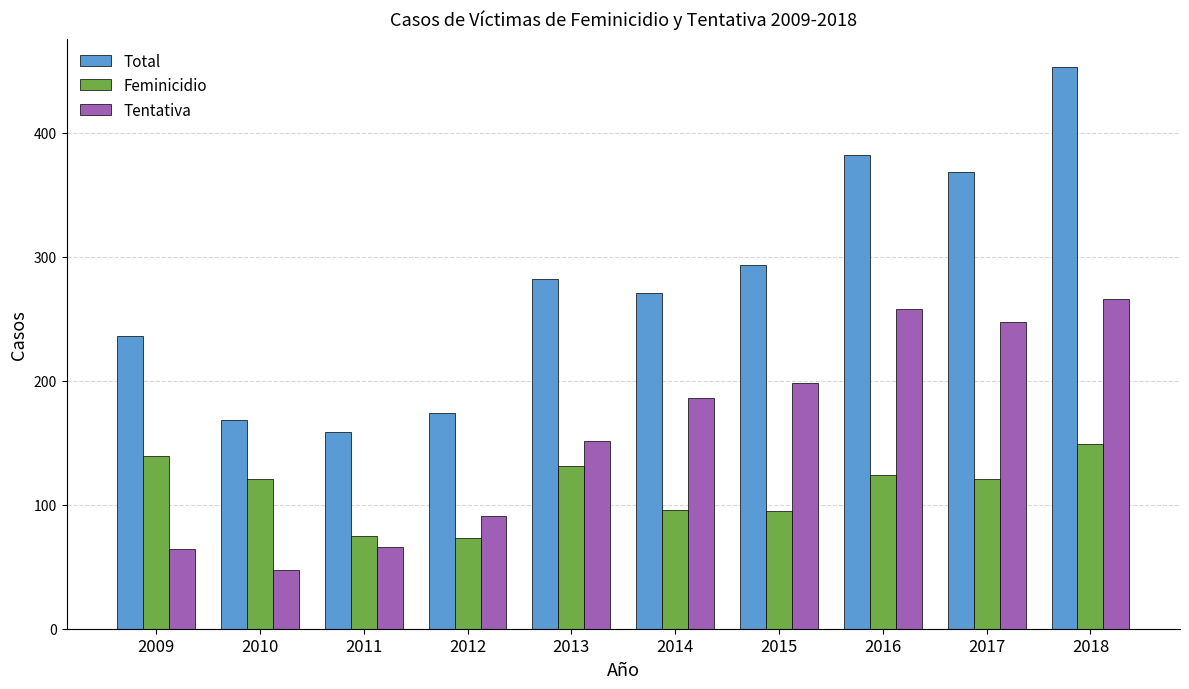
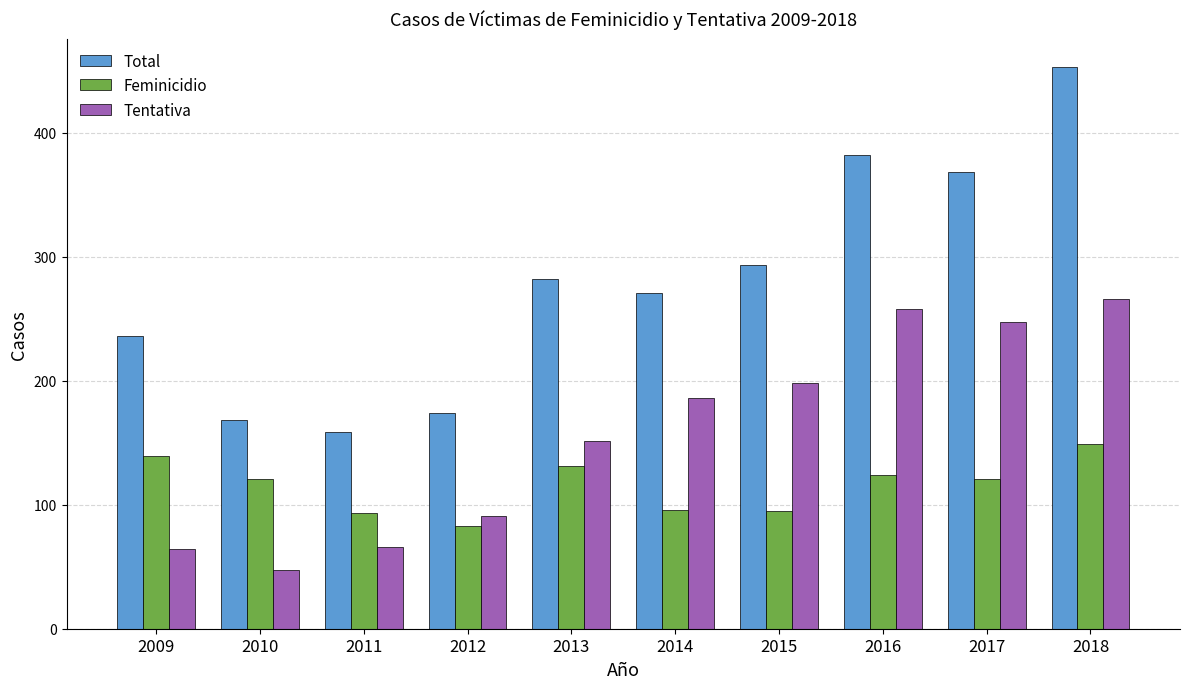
  {
    "Total": {
      "2009": 236,
      "2010": 168,
      "2011": 159,
      "2012": 174,
      "2013": 282,
      "2014": 271,
      "2015": 293,
      "2016": 382,
      "2017": 368,
      "2018": 453
    },
    "Feminicidio": {
      "2009": 139,
      "2010": 121,
-     "2011": 75,
-     "2012": 73,
+     "2011": 93,
+     "2012": 83,
      "2013": 131,
      "2014": 96,
      "2015": 95,
      "2016": 124,
      "2017": 121,
      "2018": 149
    },
    "Tentativa": {
      "2009": 64,
      "2010": 47,
      "2011": 66,
      "2012": 91,
      "2013": 151,
      "2014": 186,
      "2015": 198,
      "2016": 258,
      "2017": 247,
      "2018": 266
    }
  }
